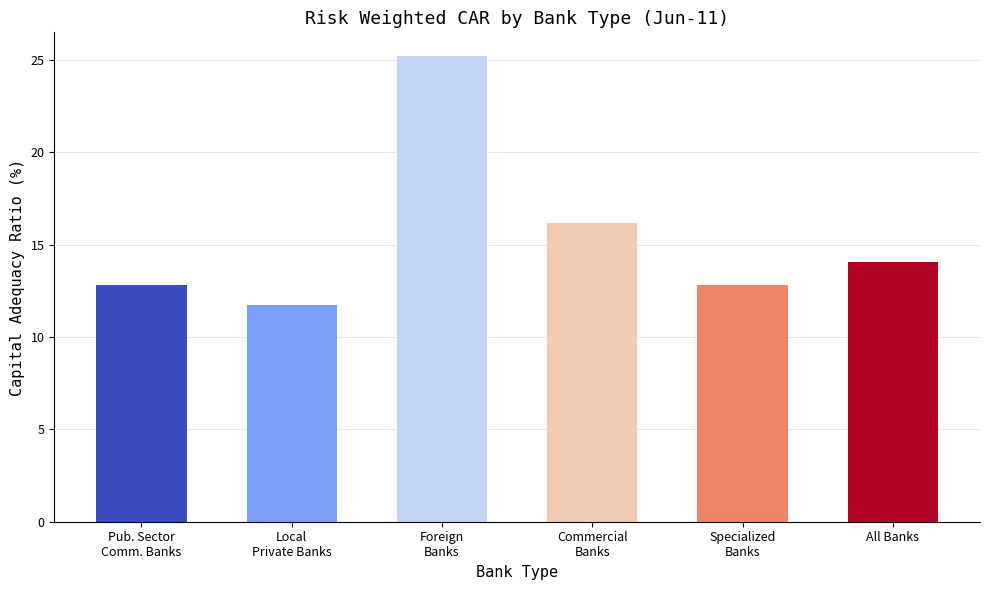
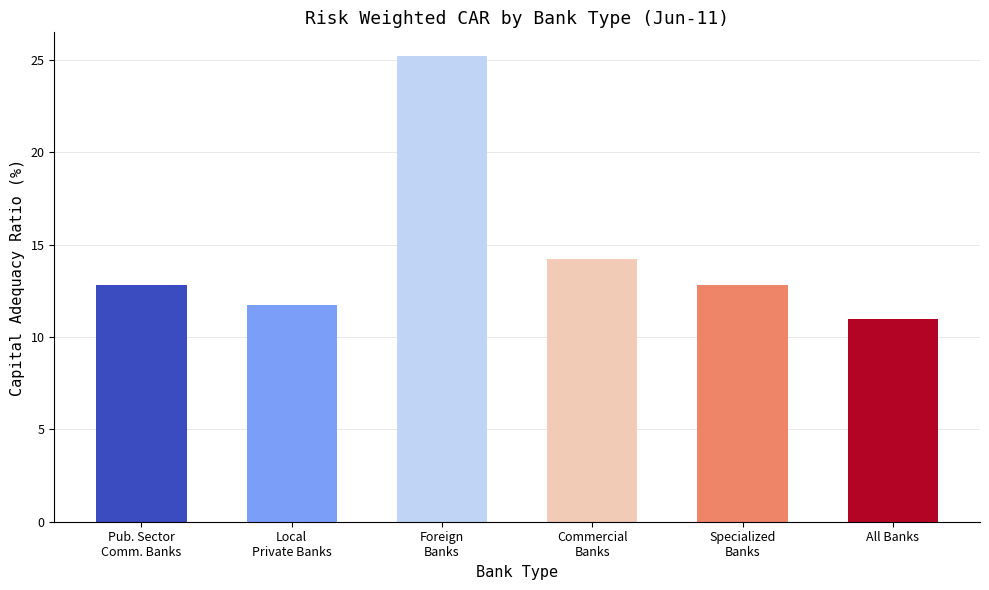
  {
    "Pub. Sector Comm. Banks": 12.8,
    "Local Private Banks": 11.7,
    "Foreign Banks": 25.2,
-   "Commercial Banks": 16.2,
+   "Commercial Banks": 14.2,
    "Specialized Banks": 12.8,
-   "All Banks": 14.1
+   "All Banks": 10.9
  }
